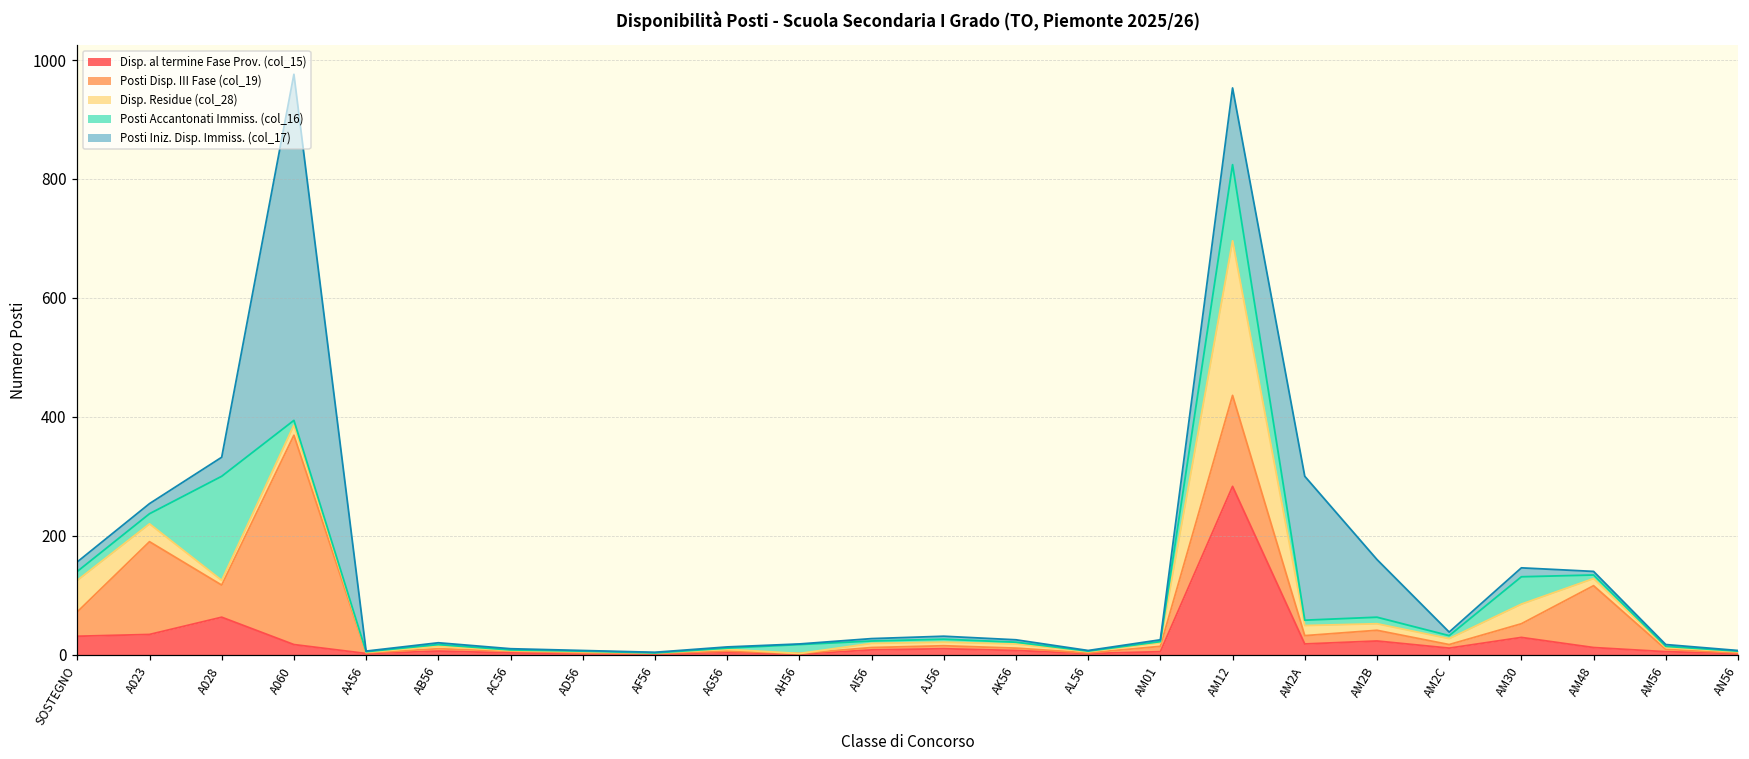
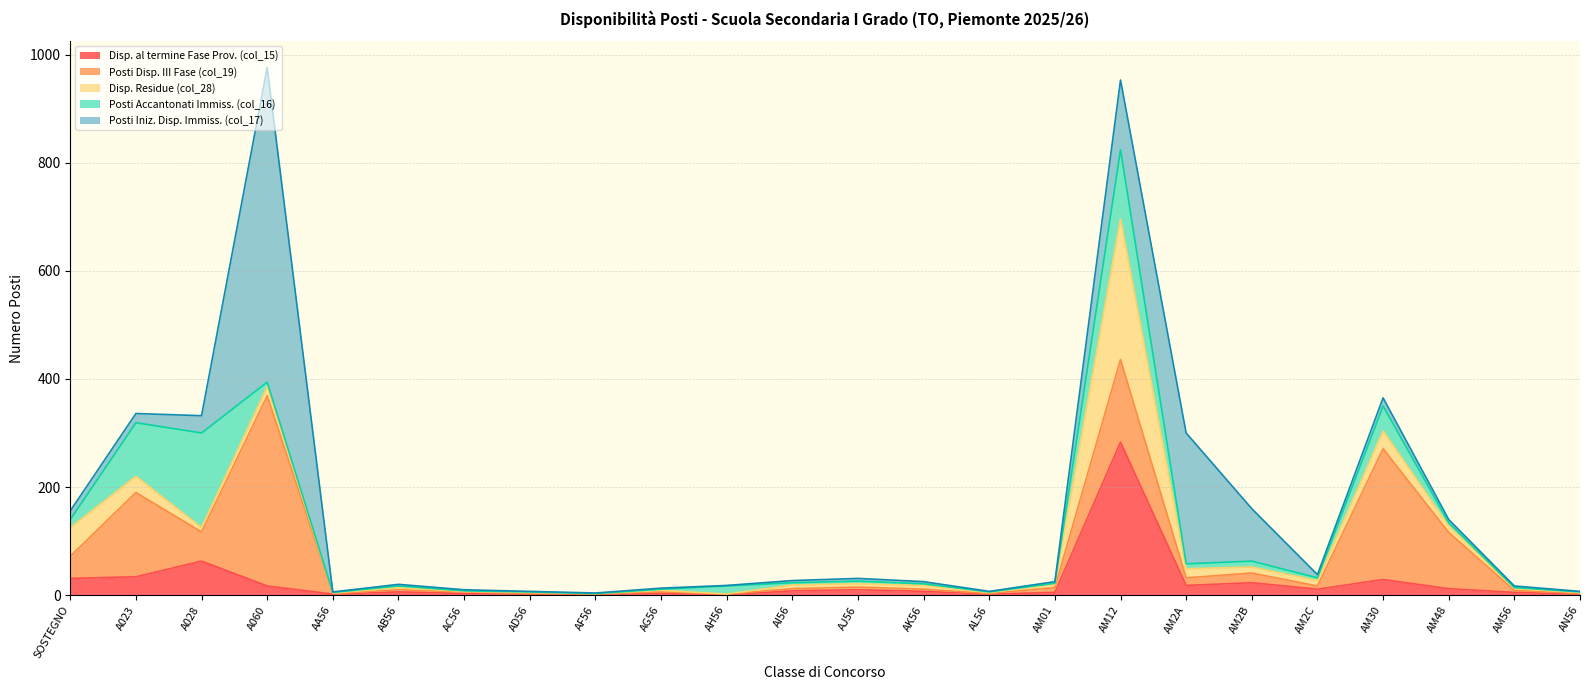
  {
    "Disp. al termine Fase Prov. (col_15)": {
      "SOSTEGNO": 30,
      "A023": 30,
      "A028": 60,
      "A060": 20,
      "AJ56": 10,
      "AM01": 10,
      "AM12": 280,
      "AM2A": 20,
      "AM2B": 20,
      "AM2C": 10,
      "AM30": 30,
      "AM48": 10
    },
    "Posti Disp. III Fase (col_19)": {
      "SOSTEGNO": 40,
      "A023": 160,
      "A028": 50,
      "A060": 350,
      "AJ56": 10,
      "AM01": 10,
      "AM12": 150,
      "AM2A": 10,
      "AM2B": 20,
      "AM2C": 10,
-     "AM30": 20,
+     "AM30": 240,
      "AM48": 100
    },
    "Disp. Residue (col_28)": {
      "SOSTEGNO": 50,
      "A023": 30,
      "A028": 10,
      "A060": 20,
      "AJ56": 10,
      "AM12": 260,
      "AM2A": 20,
      "AM2B": 10,
      "AM2C": 10,
      "AM30": 30,
      "AM48": 10
    },
    "Posti Accantonati Immiss. (col_16)": {
      "SOSTEGNO": 20,
-     "A023": 20,
+     "A023": 100,
      "A028": 180,
      "A060": 10,
      "AJ56": 10,
      "AM12": 130,
      "AM2A": 10,
      "AM2B": 10,
      "AM2C": 10,
      "AM30": 50,
      "AM48": 10
    },
    "Posti Iniz. Disp. Immiss. (col_17)": {
      "SOSTEGNO": 20,
      "A023": 20,
      "A028": 30,
      "AJ56": 10,
      "AM12": 130,
      "AM2A": 240,
      "AM2B": 100,
      "AM2C": 10,
      "AM30": 20,
      "AM48": 10
    }
  }
